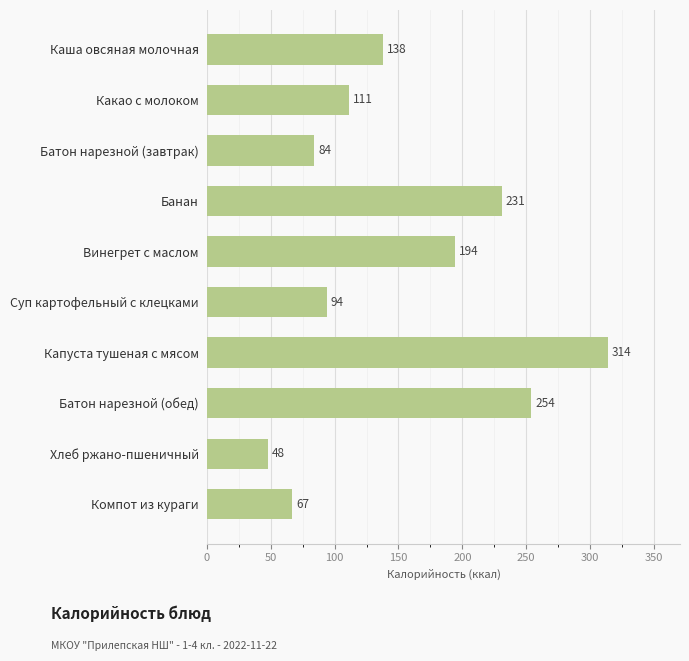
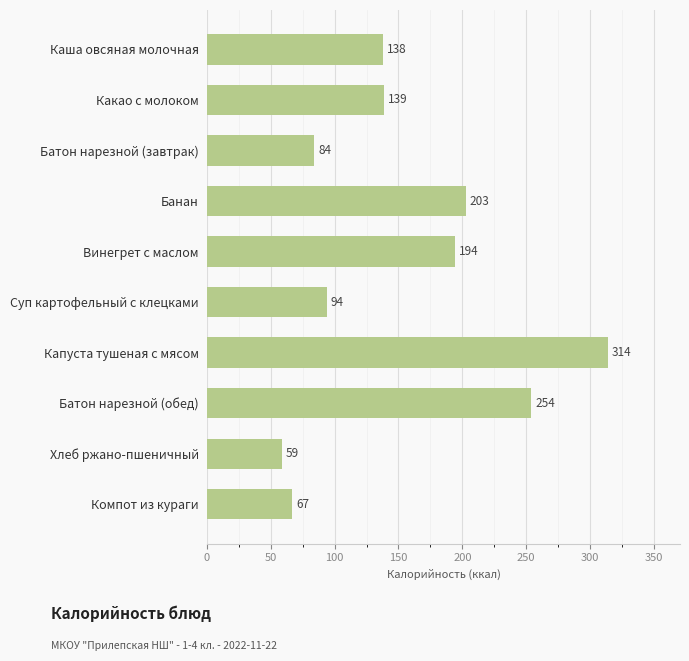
  {
    "Каша овсяная молочная": 138,
-   "Какао с молоком": 111,
+   "Какао с молоком": 139,
    "Батон нарезной (завтрак)": 84,
-   "Банан": 231,
+   "Банан": 203,
    "Винегрет с маслом": 194,
    "Суп картофельный с клецками": 94,
    "Капуста тушеная с мясом": 314,
    "Батон нарезной (обед)": 254,
-   "Хлеб ржано-пшеничный": 48,
+   "Хлеб ржано-пшеничный": 59,
    "Компот из кураги": 67
  }
